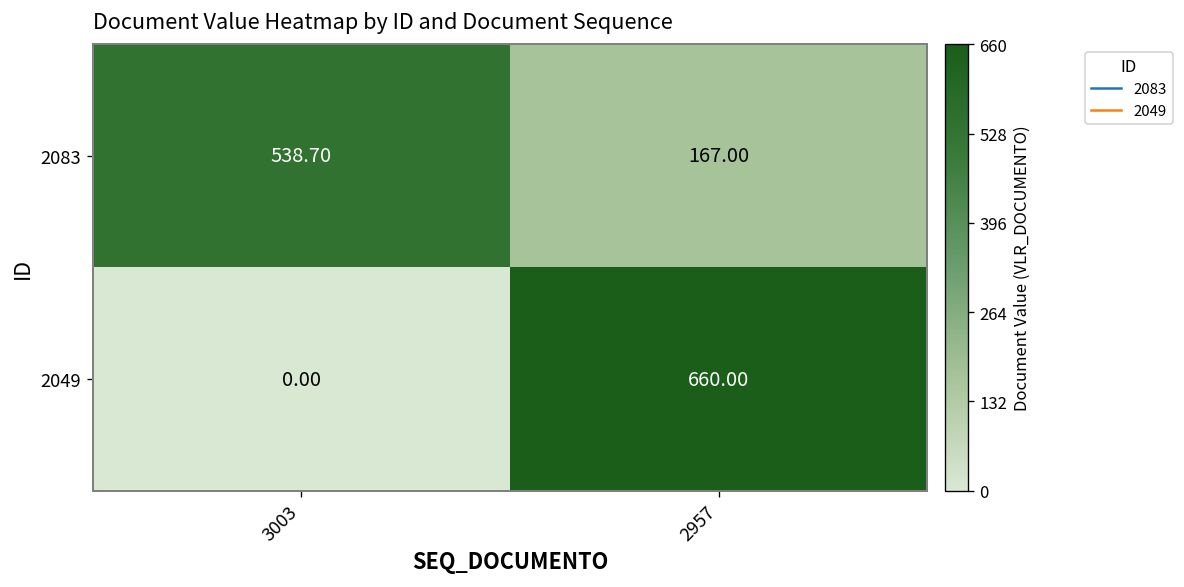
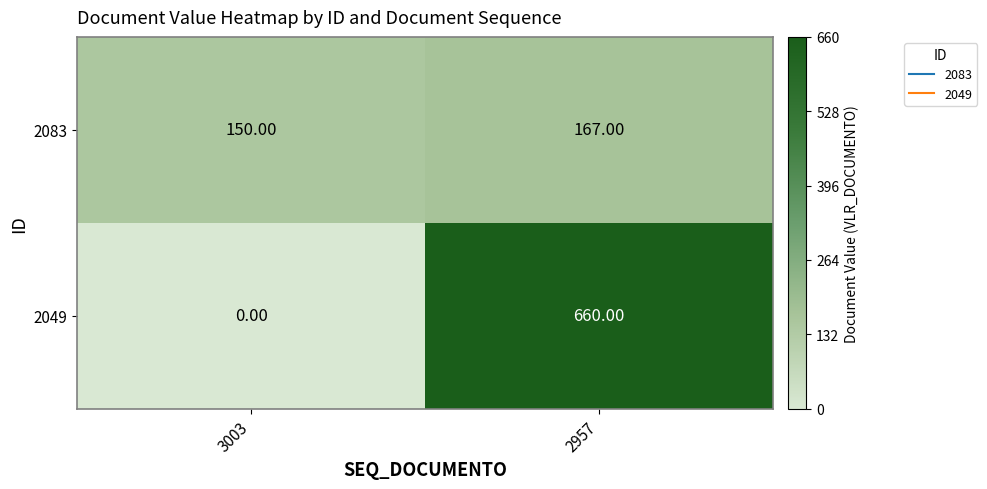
  {
    "2083": {
-     "3003": 538.70,
+     "3003": 150.00,
      "2957": 167.00
    },
    "2049": {
      "3003": 0.00,
      "2957": 660.00
    }
  }
